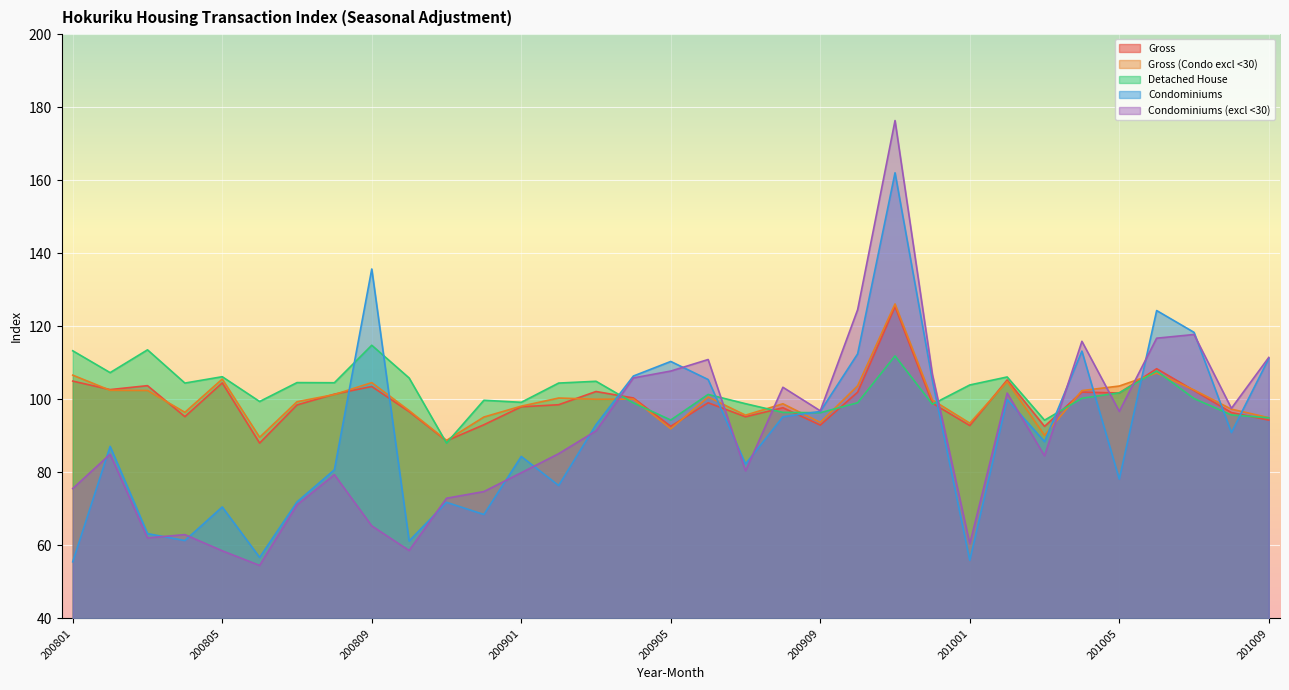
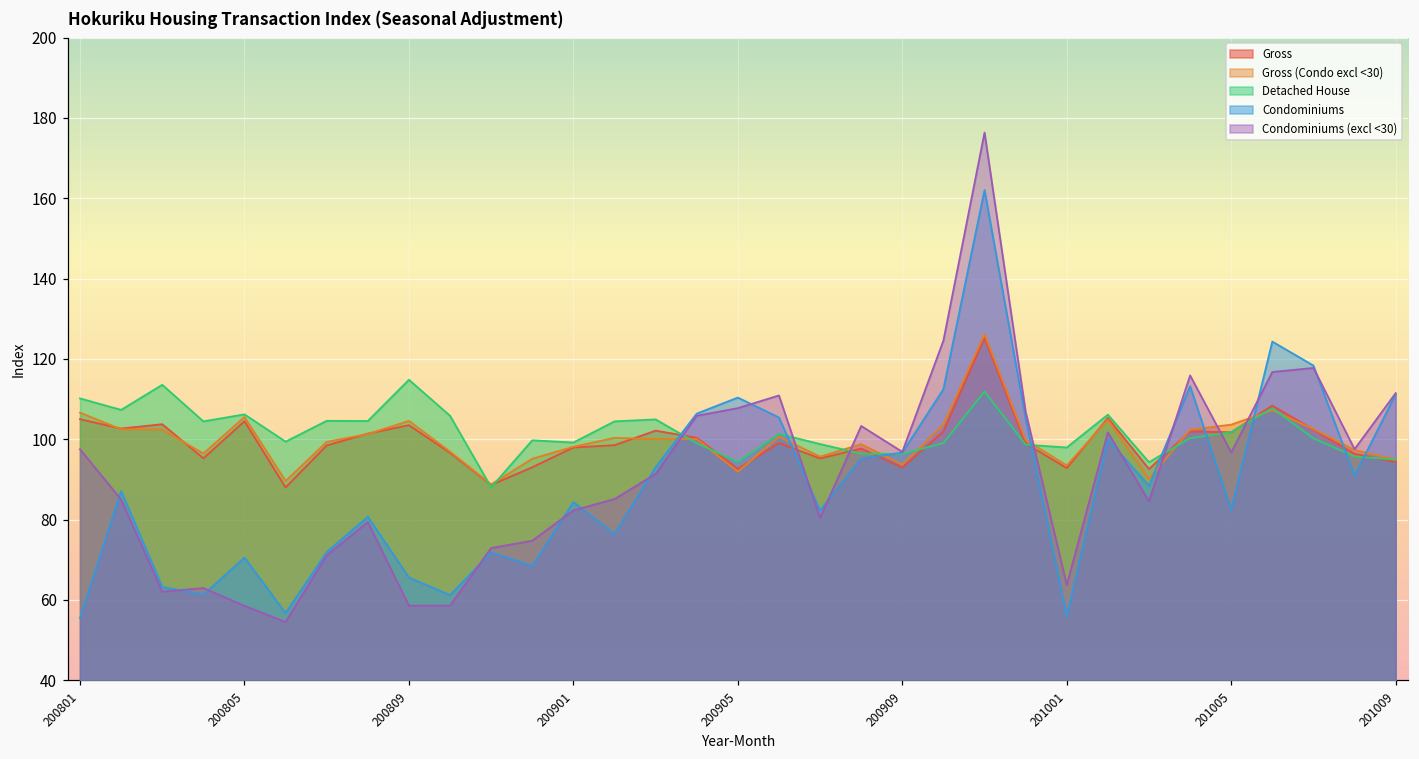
  {
    "Detached House": {
-     "200801": 113,
+     "200801": 110,
      "200809": 115,
      "200901": 99,
      "200905": 94,
-     "201001": 104
+     "201001": 98
    },
    "Condominiums": {
      "200801": 56,
      "200805": 71,
-     "200809": 136,
+     "200809": 66,
      "200901": 84,
      "200905": 110,
      "201001": 56,
-     "201005": 78
+     "201005": 82
    },
    "Condominiums (excl <30)": {
-     "200801": 76,
+     "200801": 98,
      "200805": 59,
-     "200809": 65,
-     "200901": 80,
+     "200809": 59,
+     "200901": 82,
      "200905": 108,
-     "201001": 60,
+     "201001": 64,
      "201005": 97
    }
  }
